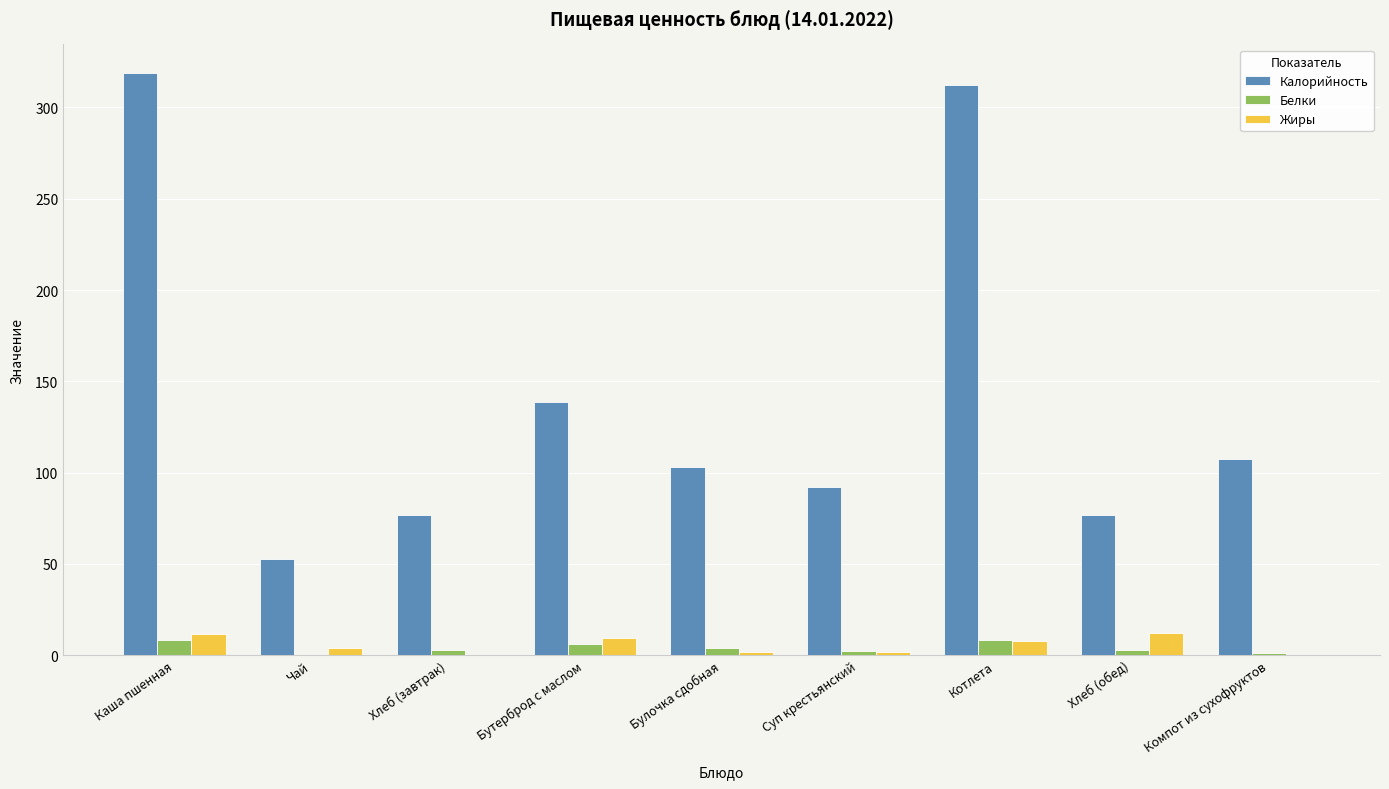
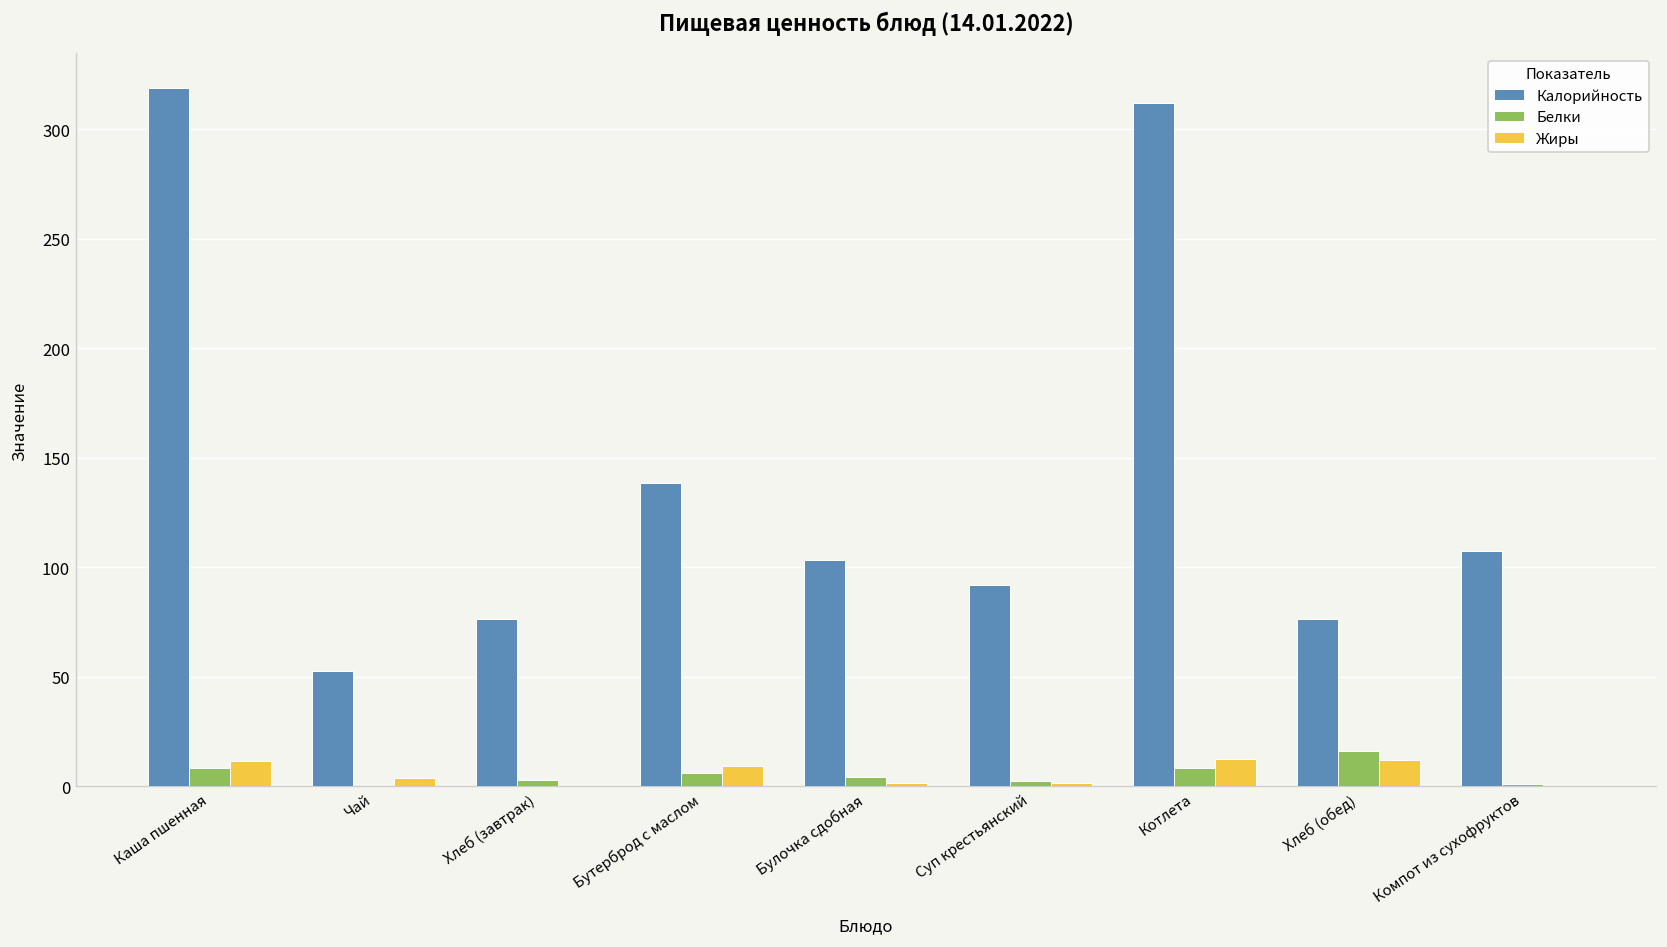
  {
    "Калорийность": {
      "Каша пшенная": 319,
      "Чай": 53,
      "Хлеб (завтрак)": 77,
      "Бутерброд с маслом": 139,
      "Булочка сдобная": 103,
      "Суп крестьянский": 92,
      "Котлета": 312,
      "Хлеб (обед)": 77,
      "Компот из сухофруктов": 107
    },
    "Белки": {
      "Каша пшенная": 9,
      "Хлеб (завтрак)": 3,
      "Бутерброд с маслом": 6,
      "Булочка сдобная": 4,
      "Суп крестьянский": 2,
      "Котлета": 9,
-     "Хлеб (обед)": 3
+     "Хлеб (обед)": 16
    },
    "Жиры": {
      "Каша пшенная": 12,
      "Чай": 4,
      "Бутерброд с маслом": 9,
      "Булочка сдобная": 2,
      "Суп крестьянский": 2,
-     "Котлета": 8,
+     "Котлета": 12,
      "Хлеб (обед)": 12,
      "Компот из сухофруктов": 0
    }
  }
